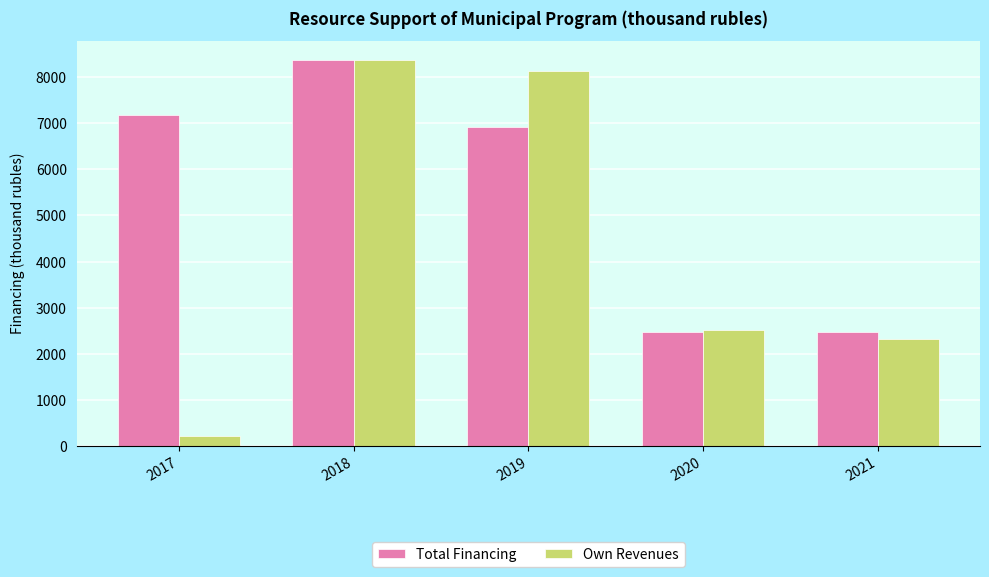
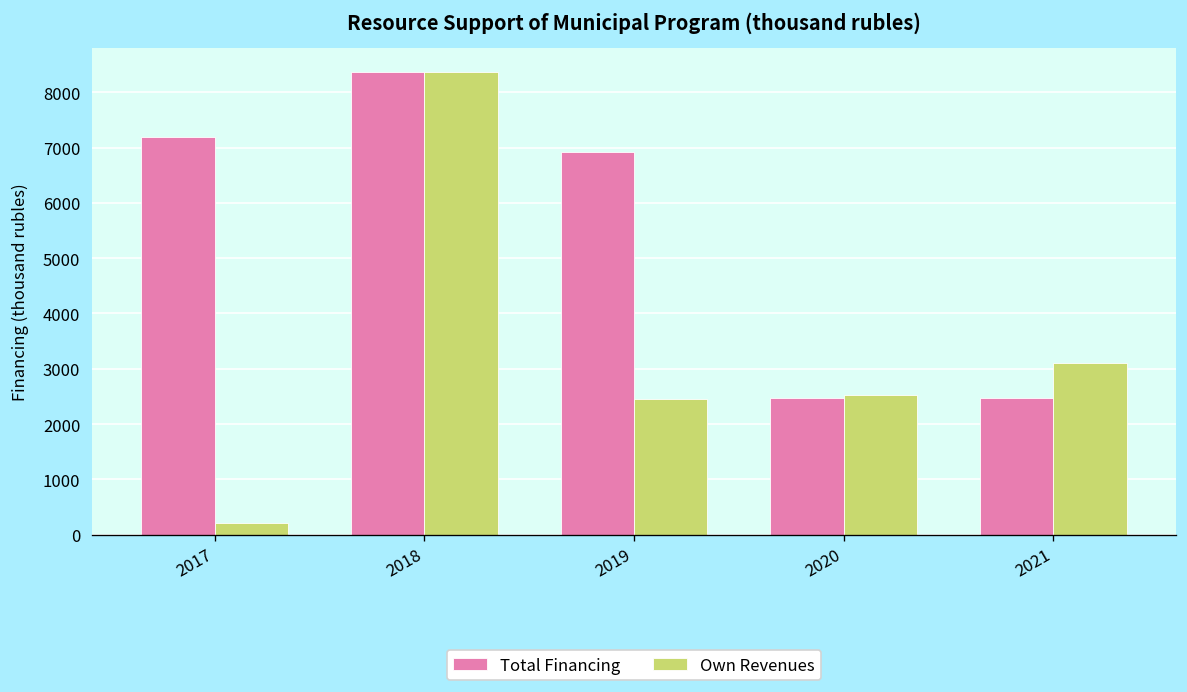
  {
    "Total Financing": {
      "2017": 7200,
      "2018": 8400,
      "2019": 6900,
      "2020": 2500,
      "2021": 2500
    },
    "Own Revenues": {
      "2017": 200,
      "2018": 8400,
-     "2019": 8100,
+     "2019": 2500,
      "2020": 2500,
-     "2021": 2300
+     "2021": 3100
    }
  }
